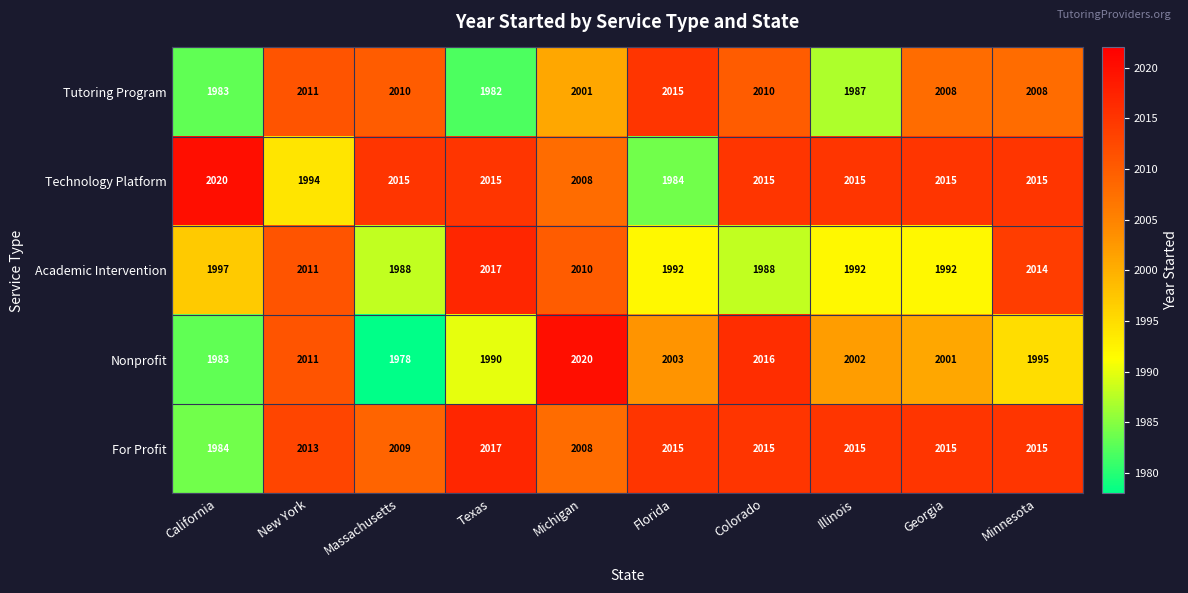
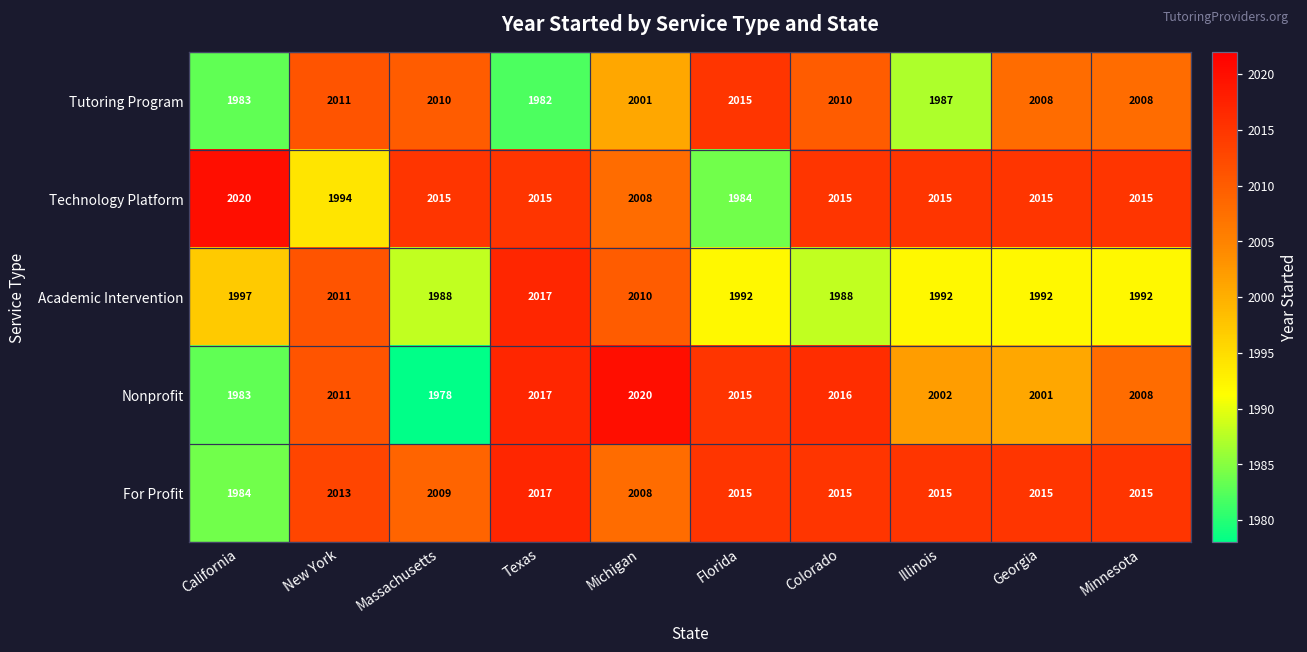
  {
    "Tutoring Program": {
      "California": 1983,
      "New York": 2011,
      "Massachusetts": 2010,
      "Texas": 1982,
      "Michigan": 2001,
      "Florida": 2015,
      "Colorado": 2010,
      "Illinois": 1987,
      "Georgia": 2008,
      "Minnesota": 2008
    },
    "Technology Platform": {
      "California": 2020,
      "New York": 1994,
      "Massachusetts": 2015,
      "Texas": 2015,
      "Michigan": 2008,
      "Florida": 1984,
      "Colorado": 2015,
      "Illinois": 2015,
      "Georgia": 2015,
      "Minnesota": 2015
    },
    "Academic Intervention": {
      "California": 1997,
      "New York": 2011,
      "Massachusetts": 1988,
      "Texas": 2017,
      "Michigan": 2010,
      "Florida": 1992,
      "Colorado": 1988,
      "Illinois": 1992,
      "Georgia": 1992,
-     "Minnesota": 2014
+     "Minnesota": 1992
    },
    "Nonprofit": {
      "California": 1983,
      "New York": 2011,
      "Massachusetts": 1978,
-     "Texas": 1990,
+     "Texas": 2017,
      "Michigan": 2020,
-     "Florida": 2003,
+     "Florida": 2015,
      "Colorado": 2016,
      "Illinois": 2002,
      "Georgia": 2001,
-     "Minnesota": 1995
+     "Minnesota": 2008
    },
    "For Profit": {
      "California": 1984,
      "New York": 2013,
      "Massachusetts": 2009,
      "Texas": 2017,
      "Michigan": 2008,
      "Florida": 2015,
      "Colorado": 2015,
      "Illinois": 2015,
      "Georgia": 2015,
      "Minnesota": 2015
    }
  }
